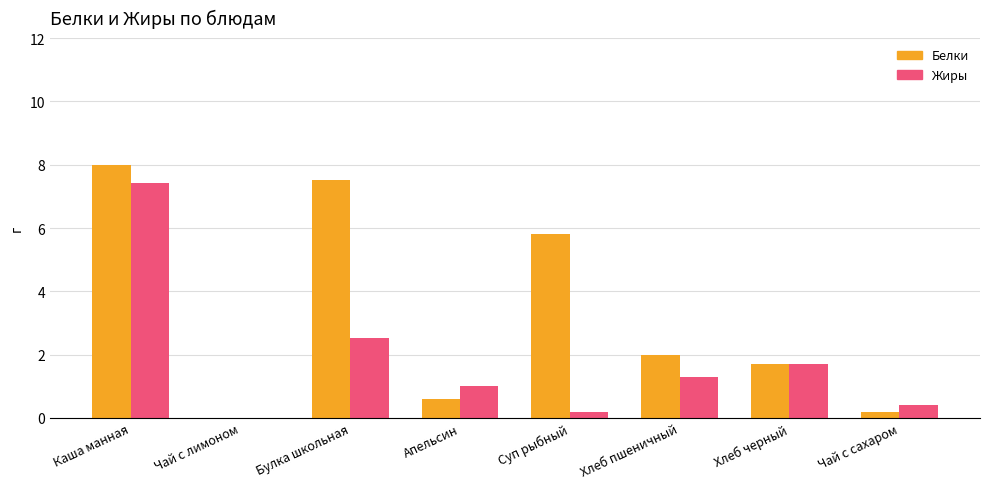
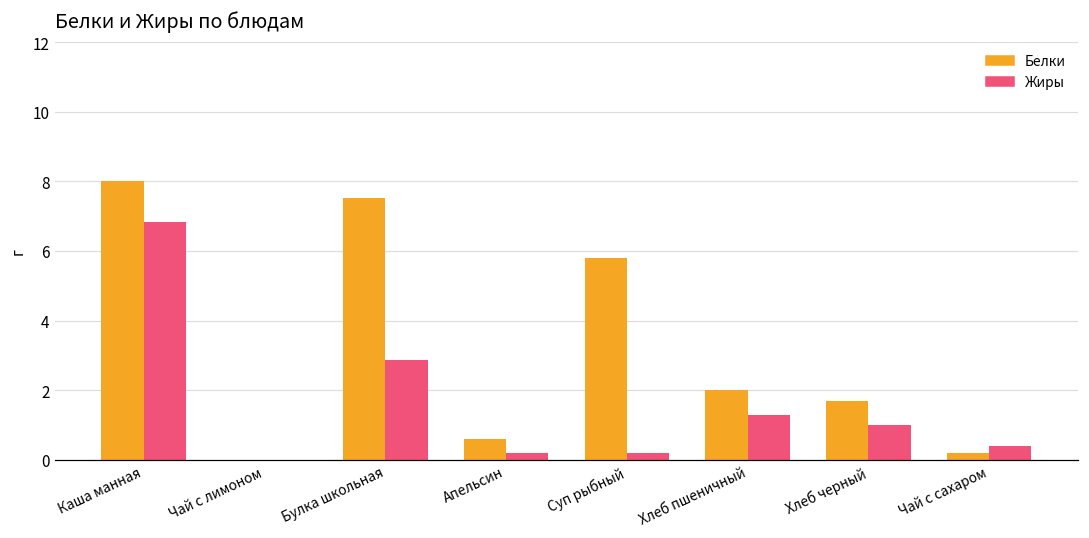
  {
    "Белки": {
      "Каша манная": 8.0,
      "Чай с лимоном": 0.0,
      "Булка школьная": 7.5,
      "Апельсин": 0.6,
      "Суп рыбный": 5.8,
      "Хлеб пшеничный": 2.0,
      "Хлеб черный": 1.7,
      "Чай с сахаром": 0.2
    },
    "Жиры": {
-     "Каша манная": 7.4,
+     "Каша манная": 6.8,
      "Чай с лимоном": 0.0,
-     "Булка школьная": 2.5,
-     "Апельсин": 1.0,
+     "Булка школьная": 2.9,
+     "Апельсин": 0.2,
      "Суп рыбный": 0.2,
      "Хлеб пшеничный": 1.3,
-     "Хлеб черный": 1.7,
+     "Хлеб черный": 1.0,
      "Чай с сахаром": 0.4
    }
  }
